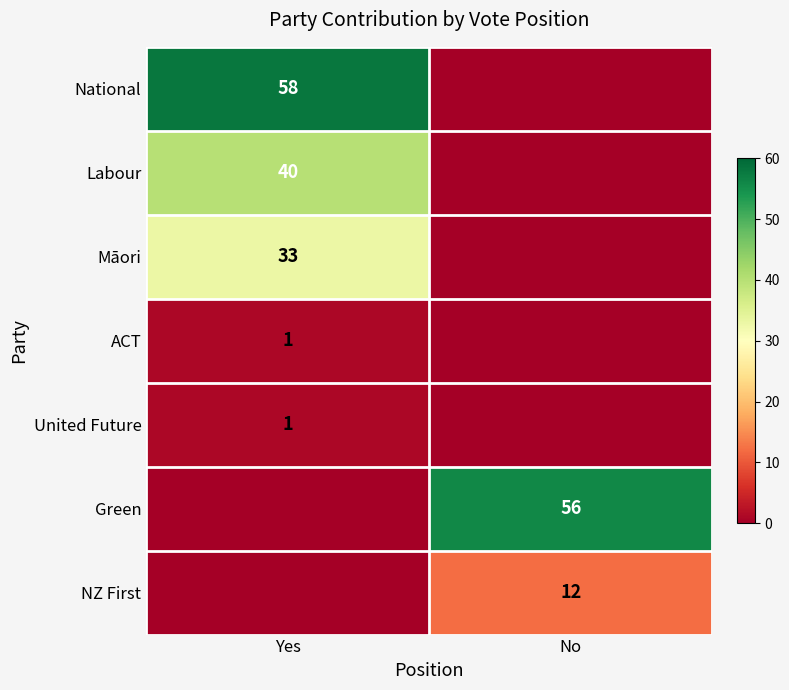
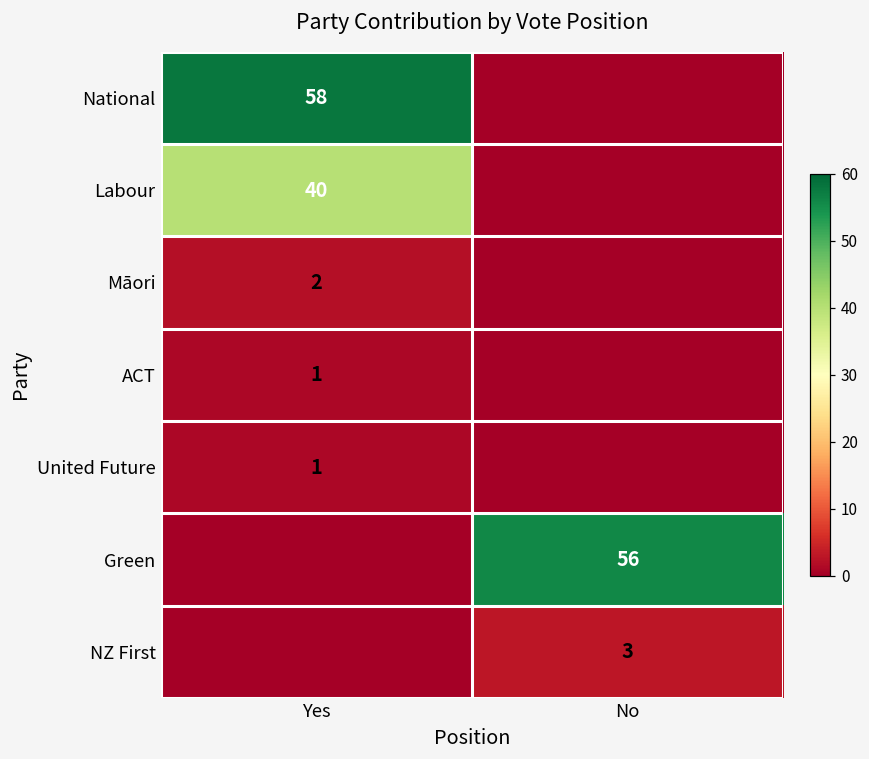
  {
    "National": {
      "Yes": 58
    },
    "Labour": {
      "Yes": 40
    },
    "Māori": {
-     "Yes": 33
+     "Yes": 2
    },
    "ACT": {
      "Yes": 1
    },
    "United Future": {
      "Yes": 1
    },
    "Green": {
      "No": 56
    },
    "NZ First": {
-     "No": 12
+     "No": 3
    }
  }
